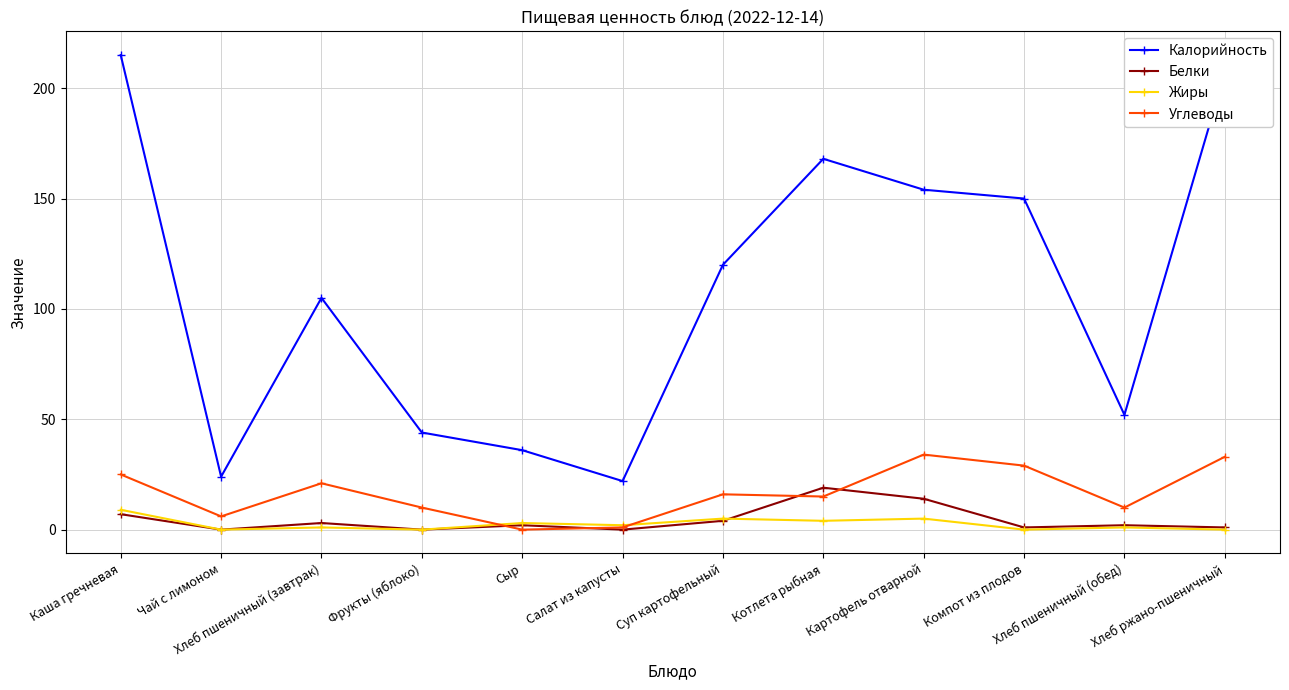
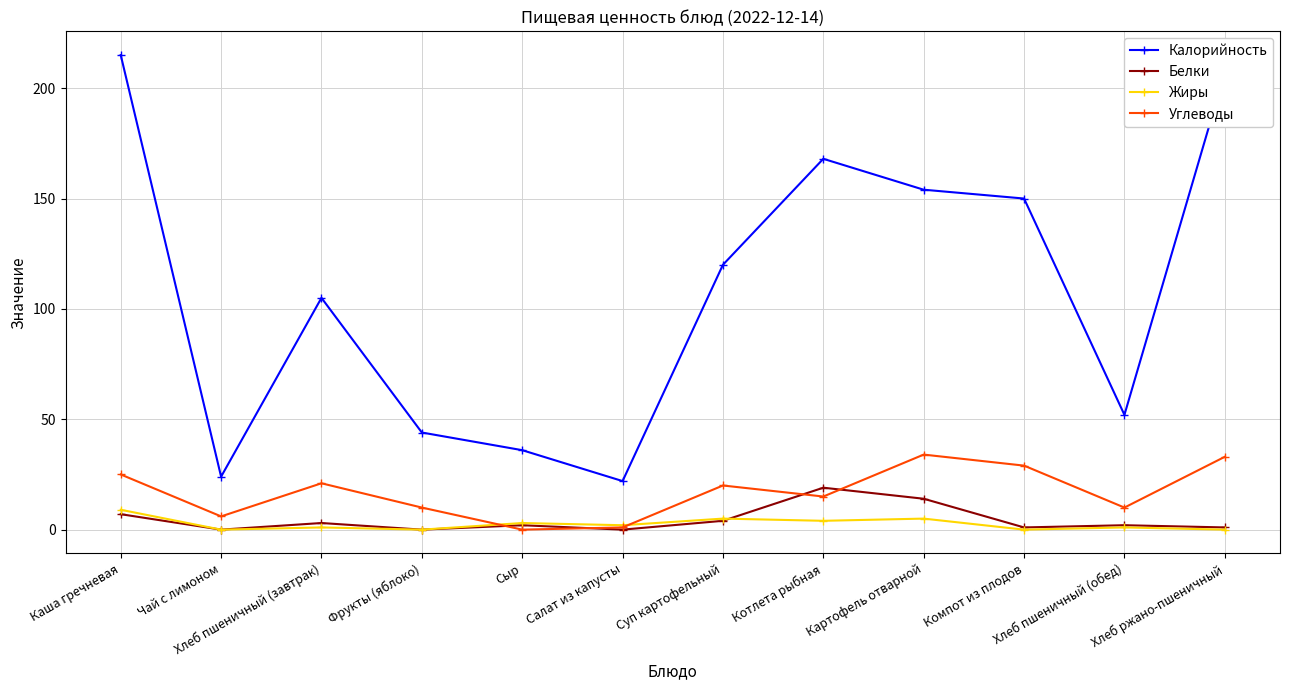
  {
    "Калорийность": {
      "Каша гречневая": 215,
      "Чай с лимоном": 24,
      "Хлеб пшеничный (завтрак)": 105,
      "Фрукты (яблоко)": 44,
      "Сыр": 36,
      "Салат из капусты": 22,
      "Суп картофельный": 120,
      "Котлета рыбная": 168,
      "Картофель отварной": 154,
      "Компот из плодов": 150,
      "Хлеб пшеничный (обед)": 52
    },
    "Белки": {
      "Каша гречневая": 7,
      "Хлеб пшеничный (завтрак)": 3,
      "Котлета рыбная": 19,
      "Картофель отварной": 14
    },
    "Жиры": {
      "Каша гречневая": 9,
      "Хлеб пшеничный (завтрак)": 1,
      "Котлета рыбная": 4,
      "Картофель отварной": 5
    },
    "Углеводы": {
      "Каша гречневая": 25,
      "Чай с лимоном": 6,
      "Хлеб пшеничный (завтрак)": 21,
      "Фрукты (яблоко)": 10,
      "Сыр": 0,
-     "Суп картофельный": 16,
+     "Суп картофельный": 20,
      "Котлета рыбная": 15,
      "Картофель отварной": 34,
      "Компот из плодов": 29,
      "Хлеб пшеничный (обед)": 10,
      "Хлеб ржано-пшеничный": 33
    }
  }
